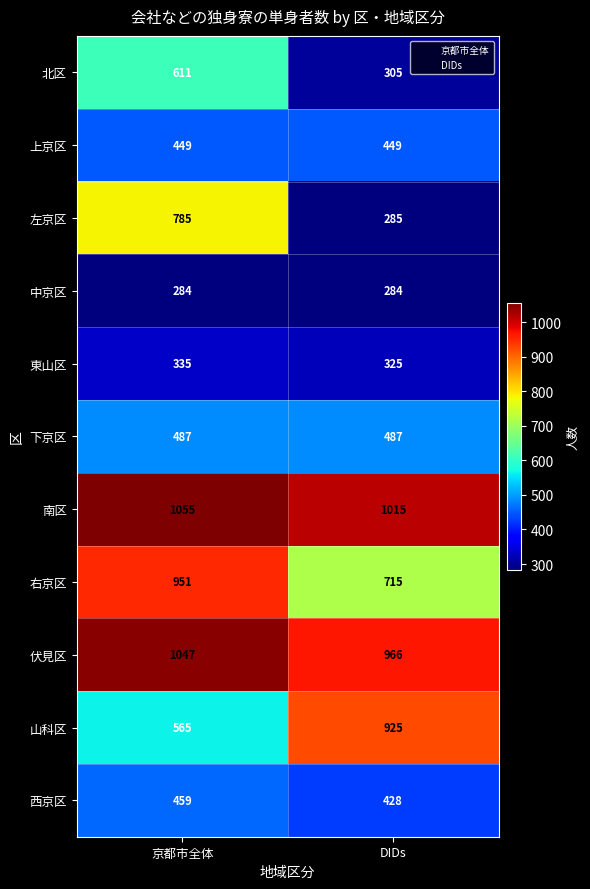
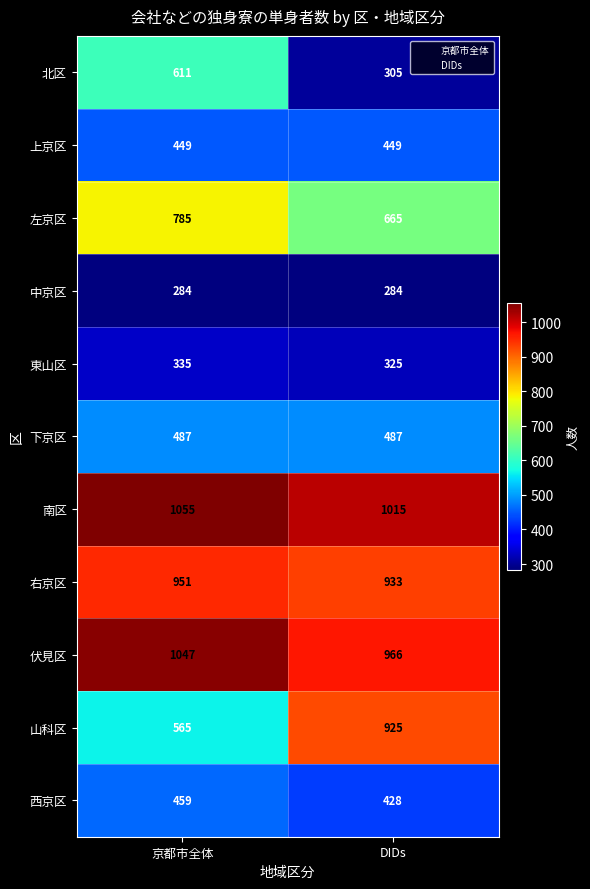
  {
    "北区": {
      "京都市全体": 611,
      "DIDs": 305
    },
    "上京区": {
      "京都市全体": 449,
      "DIDs": 449
    },
    "左京区": {
      "京都市全体": 785,
-     "DIDs": 285
+     "DIDs": 665
    },
    "中京区": {
      "京都市全体": 284,
      "DIDs": 284
    },
    "東山区": {
      "京都市全体": 335,
      "DIDs": 325
    },
    "下京区": {
      "京都市全体": 487,
      "DIDs": 487
    },
    "南区": {
      "京都市全体": 1055,
      "DIDs": 1015
    },
    "右京区": {
      "京都市全体": 951,
-     "DIDs": 715
+     "DIDs": 933
    },
    "伏見区": {
      "京都市全体": 1047,
      "DIDs": 966
    },
    "山科区": {
      "京都市全体": 565,
      "DIDs": 925
    },
    "西京区": {
      "京都市全体": 459,
      "DIDs": 428
    }
  }
